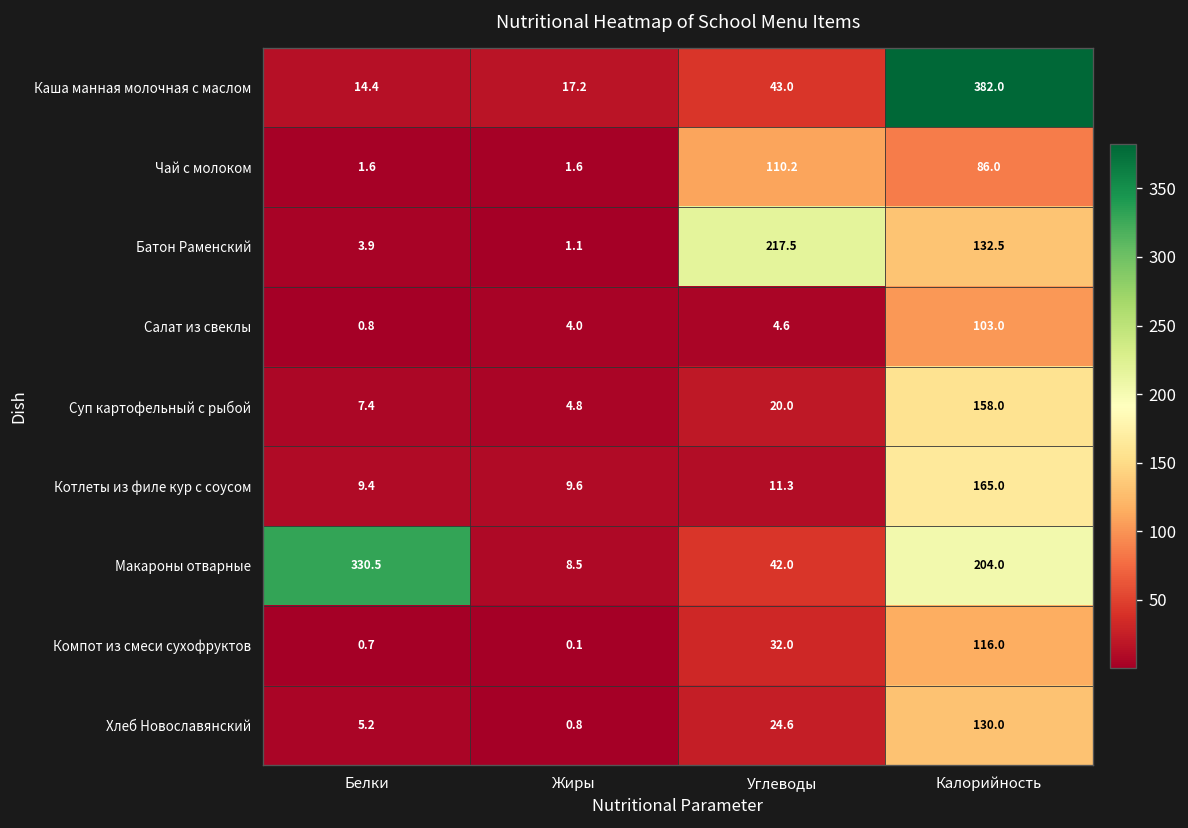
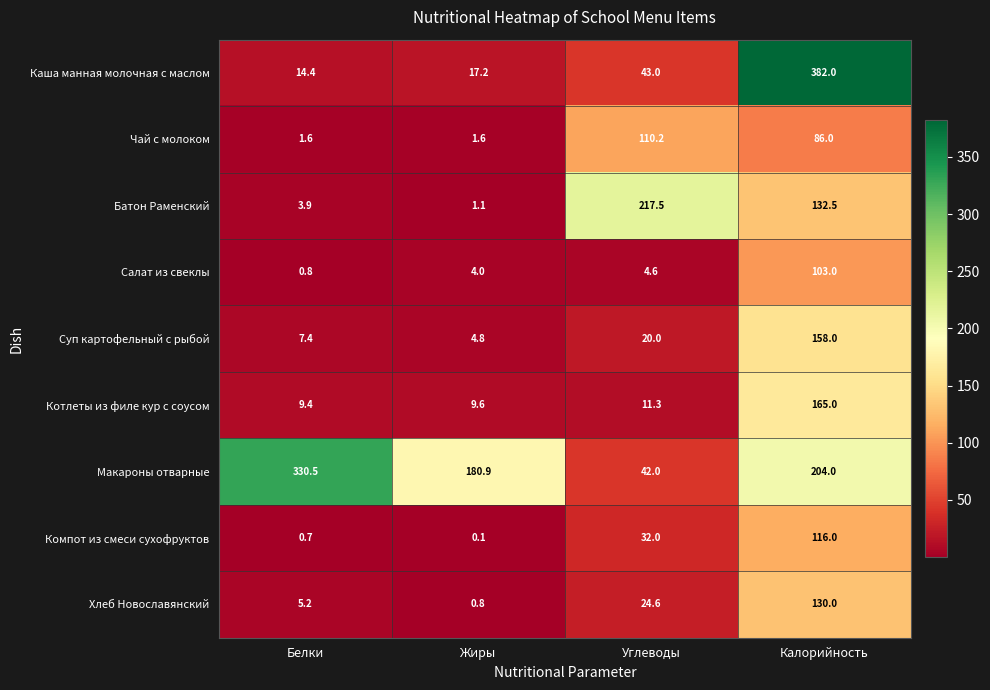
  {
    "Каша манная молочная с маслом": {
      "Белки": 14.4,
      "Жиры": 17.2,
      "Углеводы": 43.0,
      "Калорийность": 382.0
    },
    "Чай с молоком": {
      "Белки": 1.6,
      "Жиры": 1.6,
      "Углеводы": 110.2,
      "Калорийность": 86.0
    },
    "Батон Раменский": {
      "Белки": 3.9,
      "Жиры": 1.1,
      "Углеводы": 217.5,
      "Калорийность": 132.5
    },
    "Салат из свеклы": {
      "Белки": 0.8,
      "Жиры": 4.0,
      "Углеводы": 4.6,
      "Калорийность": 103.0
    },
    "Суп картофельный с рыбой": {
      "Белки": 7.4,
      "Жиры": 4.8,
      "Углеводы": 20.0,
      "Калорийность": 158.0
    },
    "Котлеты из филе кур с соусом": {
      "Белки": 9.4,
      "Жиры": 9.6,
      "Углеводы": 11.3,
      "Калорийность": 165.0
    },
    "Макароны отварные": {
      "Белки": 330.5,
-     "Жиры": 8.5,
+     "Жиры": 180.9,
      "Углеводы": 42.0,
      "Калорийность": 204.0
    },
    "Компот из смеси сухофруктов": {
      "Белки": 0.7,
      "Жиры": 0.1,
      "Углеводы": 32.0,
      "Калорийность": 116.0
    },
    "Хлеб Новославянский": {
      "Белки": 5.2,
      "Жиры": 0.8,
      "Углеводы": 24.6,
      "Калорийность": 130.0
    }
  }
